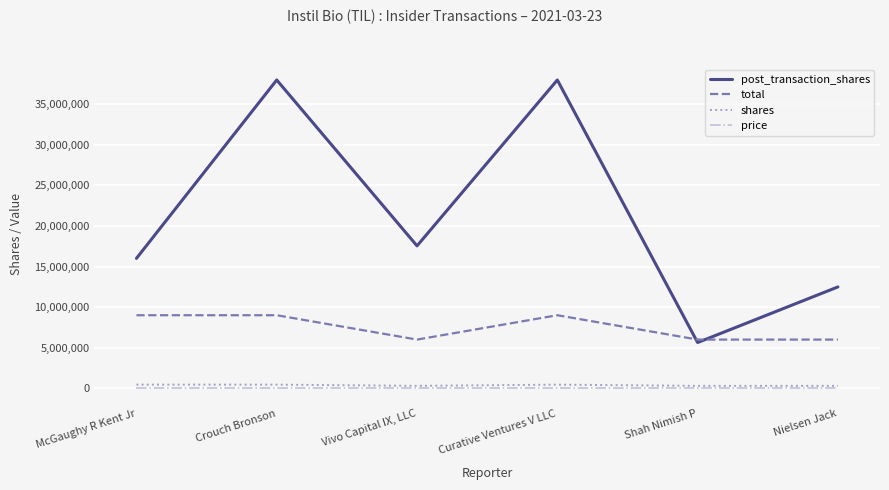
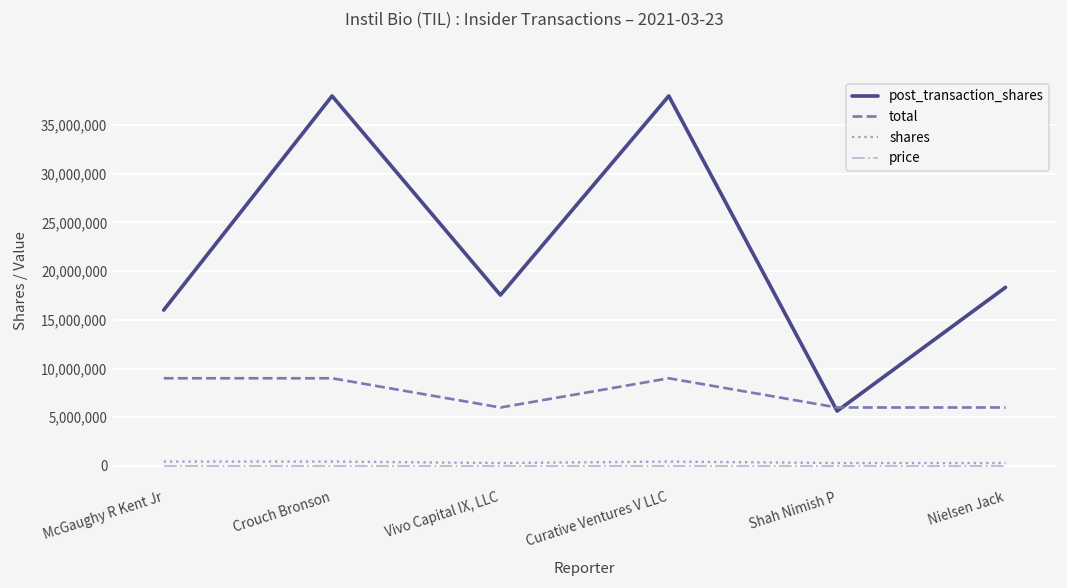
  {
    "post_transaction_shares": {
      "McGaughy R Kent Jr": "16,000,000",
      "Crouch Bronson": "38,000,000",
      "Vivo Capital IX, LLC": "18,000,000",
      "Curative Ventures V LLC": "38,000,000",
      "Shah Nimish P": "6,000,000",
-     "Nielsen Jack": "12,000,000"
+     "Nielsen Jack": "18,000,000"
    }
  }
